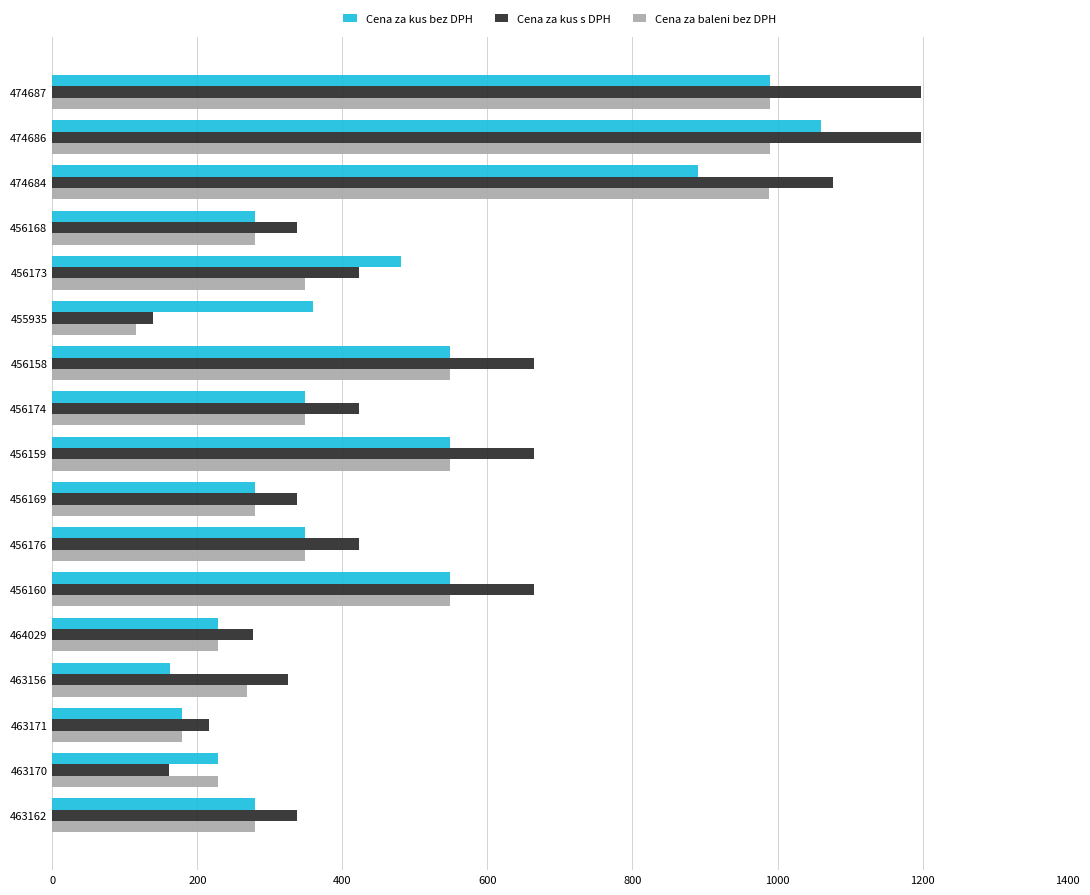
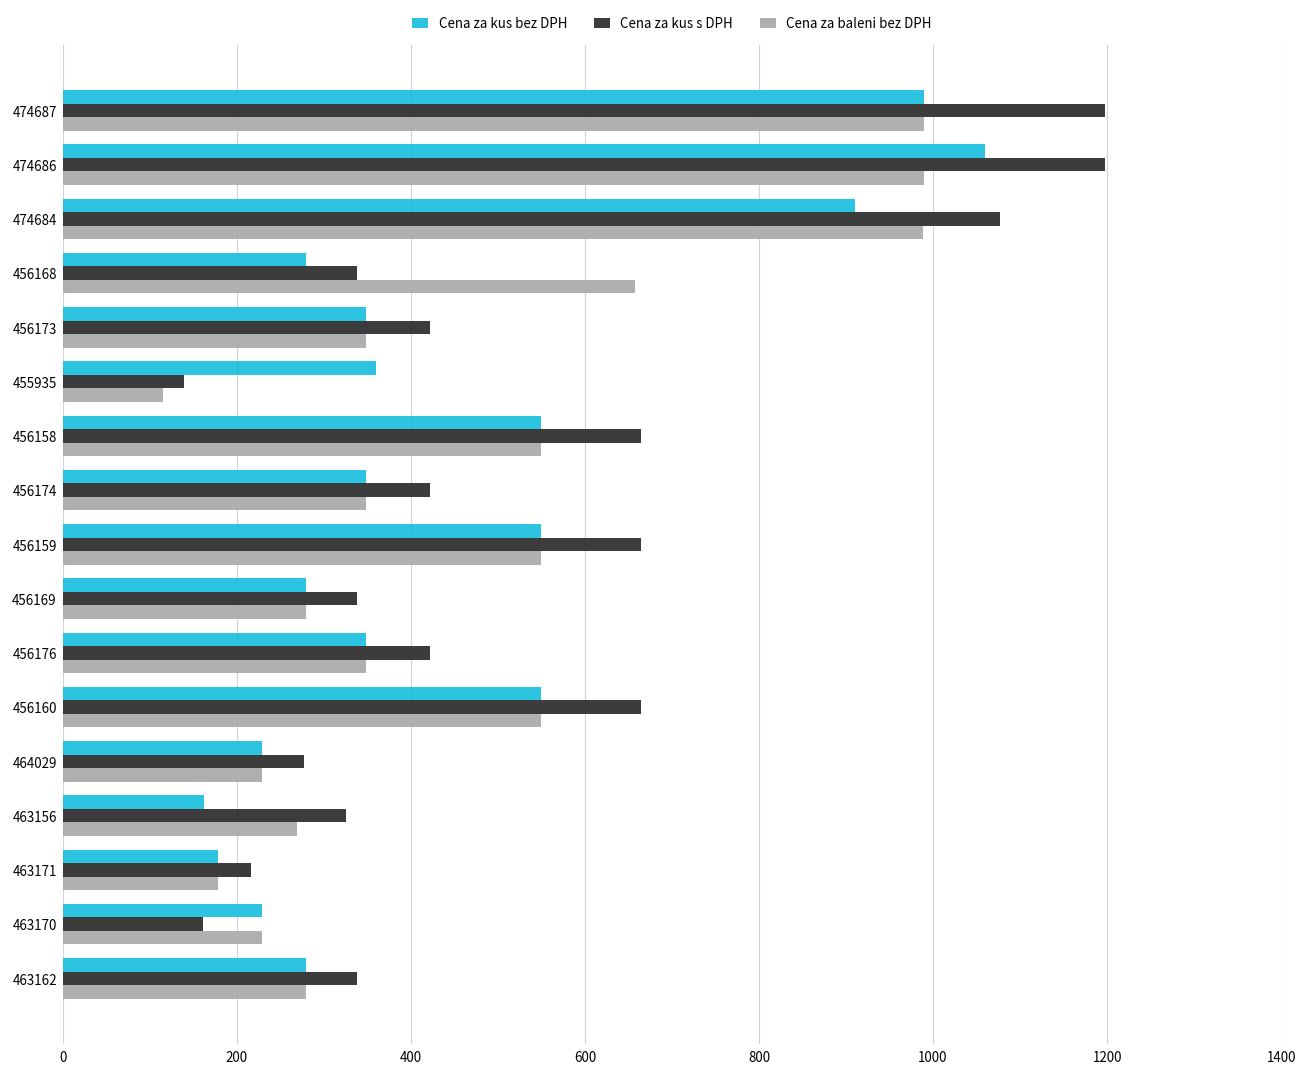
  {
    "Cena za kus bez DPH": {
      "474687": 990,
      "474686": 1060,
-     "474684": 890,
+     "474684": 910,
      "456168": 280,
-     "456173": 480,
+     "456173": 350,
      "455935": 360,
      "456158": 550,
      "456174": 350,
      "456159": 550,
      "456169": 280,
      "456176": 350,
      "456160": 550,
      "464029": 230,
      "463156": 160,
      "463171": 180,
      "463170": 230,
      "463162": 280
    },
    "Cena za kus s DPH": {
      "474687": 1200,
      "474686": 1200,
      "474684": 1080,
      "456168": 340,
      "456173": 420,
      "455935": 140,
      "456158": 660,
      "456174": 420,
      "456159": 660,
      "456169": 340,
      "456176": 420,
      "456160": 660,
      "464029": 280,
      "463156": 330,
      "463171": 220,
      "463170": 160,
      "463162": 340
    },
    "Cena za baleni bez DPH": {
      "474687": 990,
      "474686": 990,
      "474684": 990,
-     "456168": 280,
+     "456168": 660,
      "456173": 350,
      "455935": 120,
      "456158": 550,
      "456174": 350,
      "456159": 550,
      "456169": 280,
      "456176": 350,
      "456160": 550,
      "464029": 230,
      "463156": 270,
      "463171": 180,
      "463170": 230,
      "463162": 280
    }
  }
